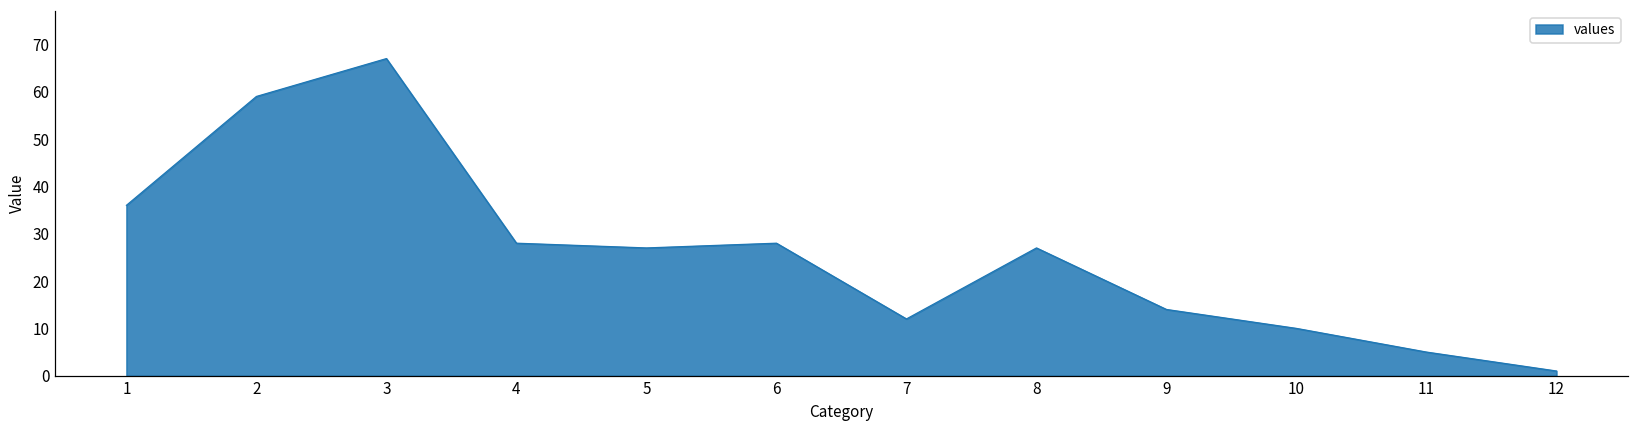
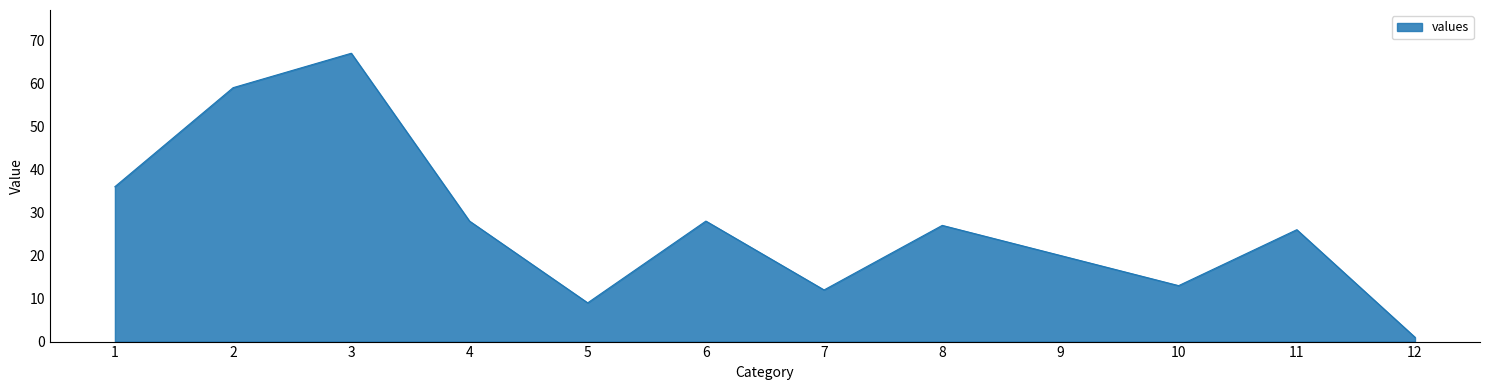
  {
    "1": 36,
    "2": 59,
    "3": 67,
    "4": 28,
-   "5": 27,
+   "5": 9,
    "6": 28,
    "7": 12,
    "8": 27,
-   "9": 14,
-   "10": 10,
-   "11": 5,
+   "9": 20,
+   "10": 13,
+   "11": 26,
    "12": 1
  }
